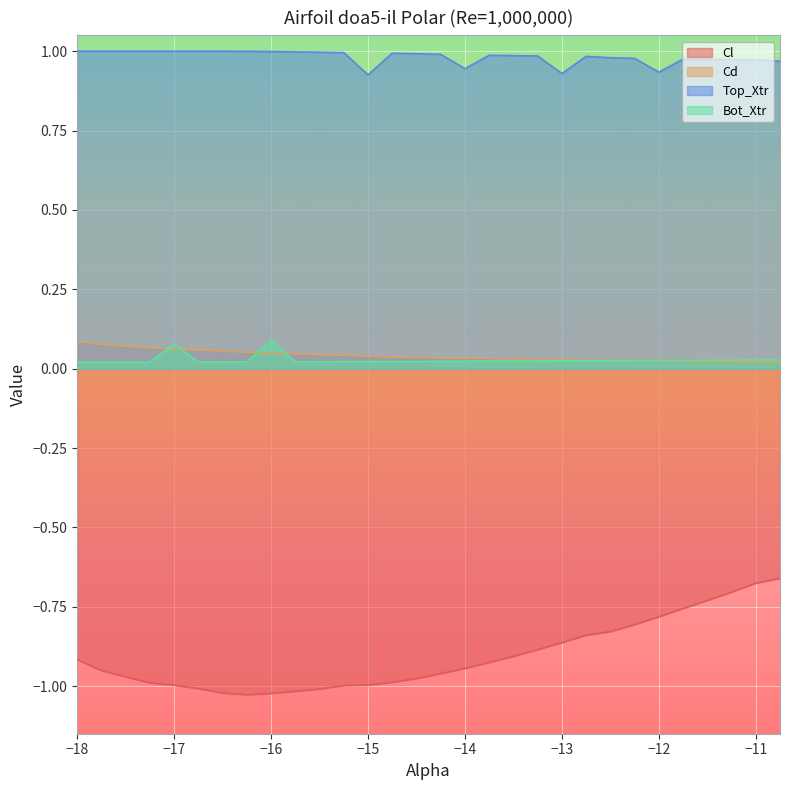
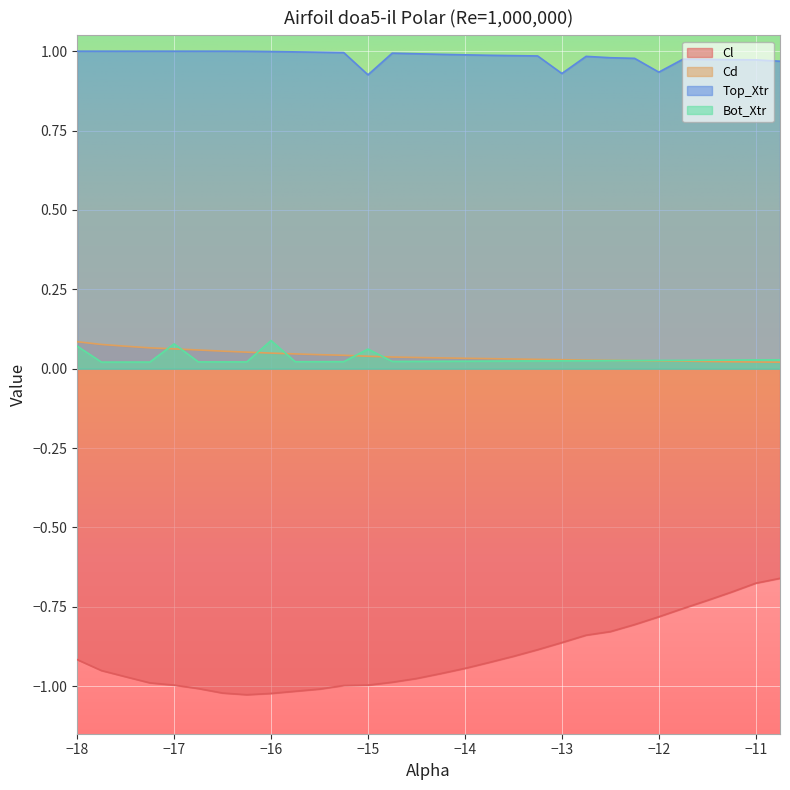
  {
    "Top_Xtr": {
      "−18": 1.00,
      "−17": 1.00,
      "−16": 1.00,
      "−15": 0.93,
-     "−14": 0.94,
+     "−14": 0.99,
      "−13": 0.93,
      "−12": 0.93
    },
    "Bot_Xtr": {
-     "−18": 0.02,
+     "−18": 0.07,
      "−17": 0.08,
      "−16": 0.09,
-     "−15": 0.02,
+     "−15": 0.06,
      "−14": 0.02
    }
  }
